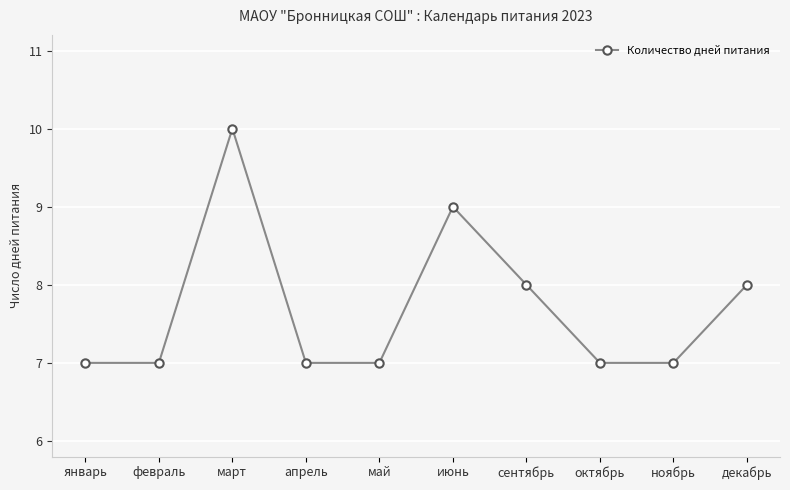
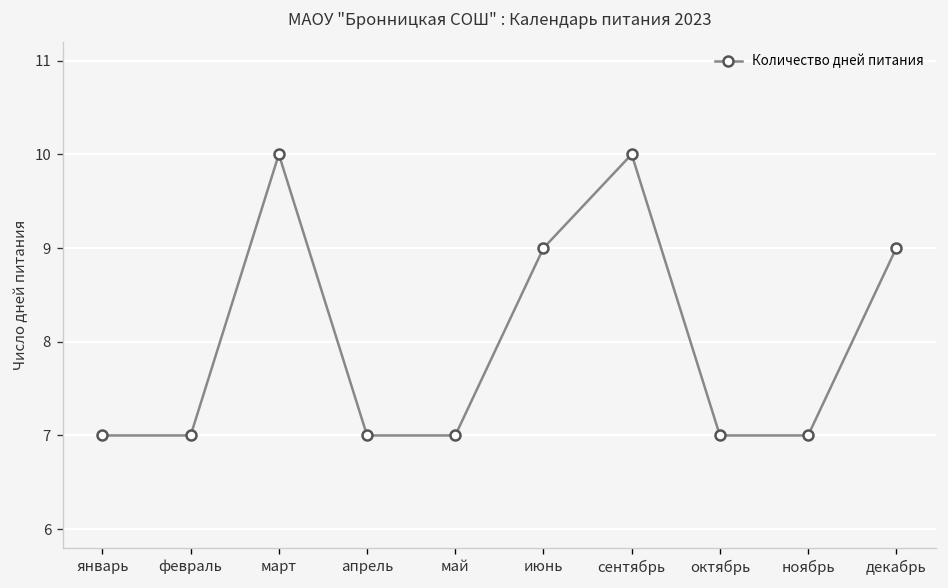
  {
    "январь": 7,
    "февраль": 7,
    "март": 10,
    "апрель": 7,
    "май": 7,
    "июнь": 9,
-   "сентябрь": 8,
+   "сентябрь": 10,
    "октябрь": 7,
    "ноябрь": 7,
-   "декабрь": 8
+   "декабрь": 9
  }
